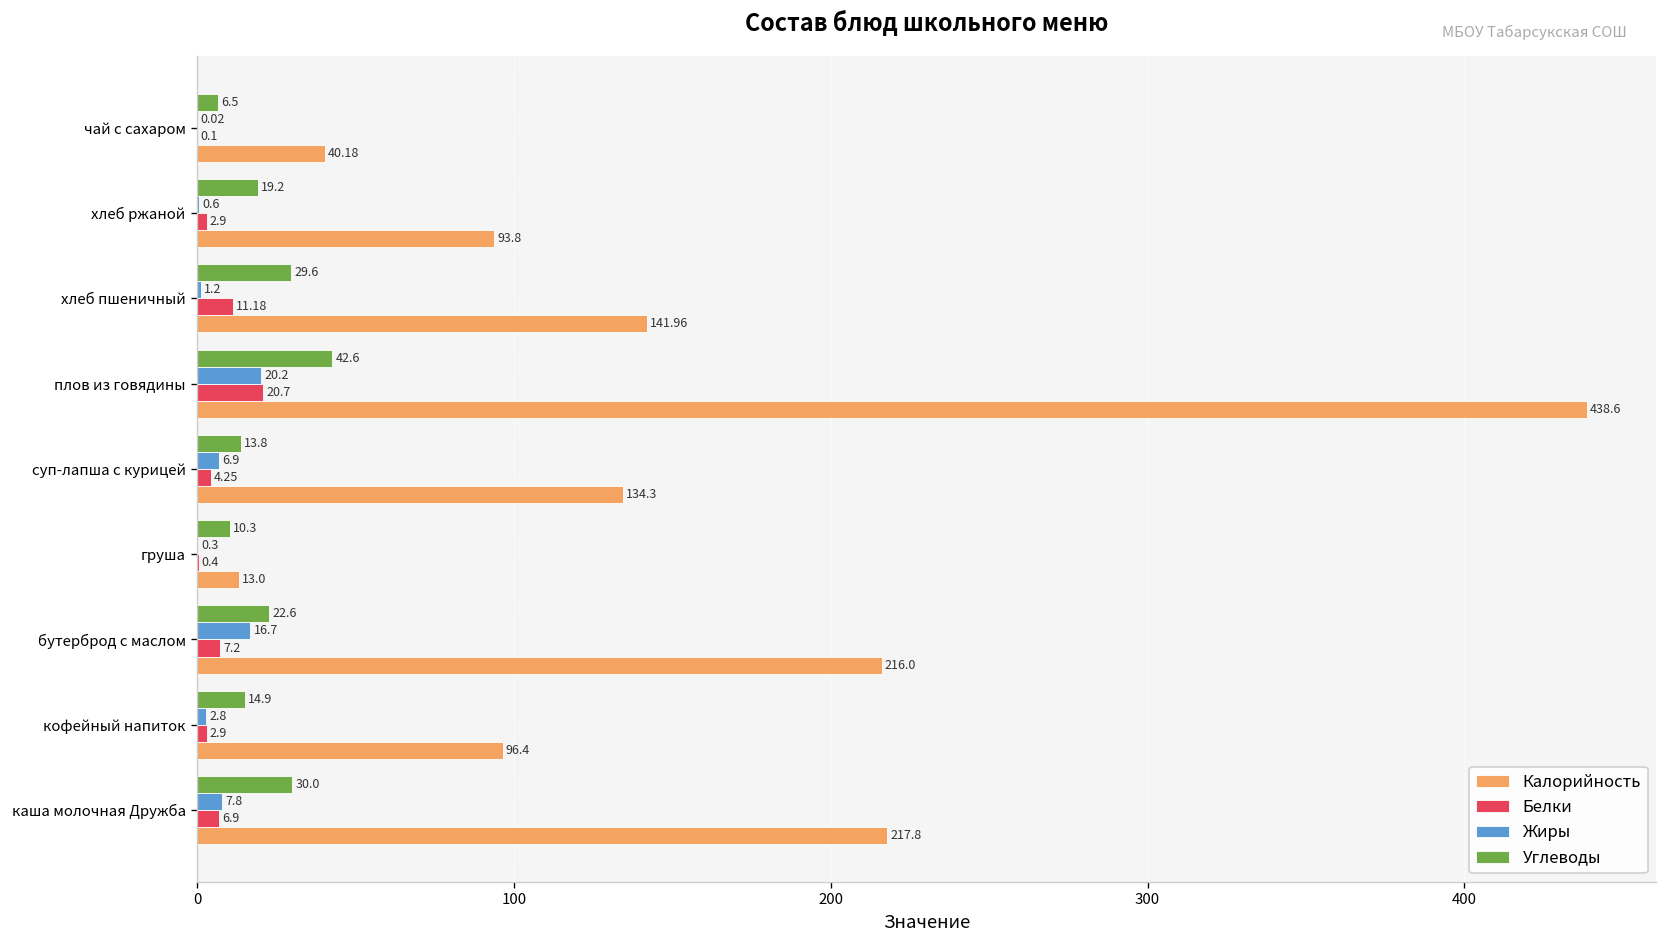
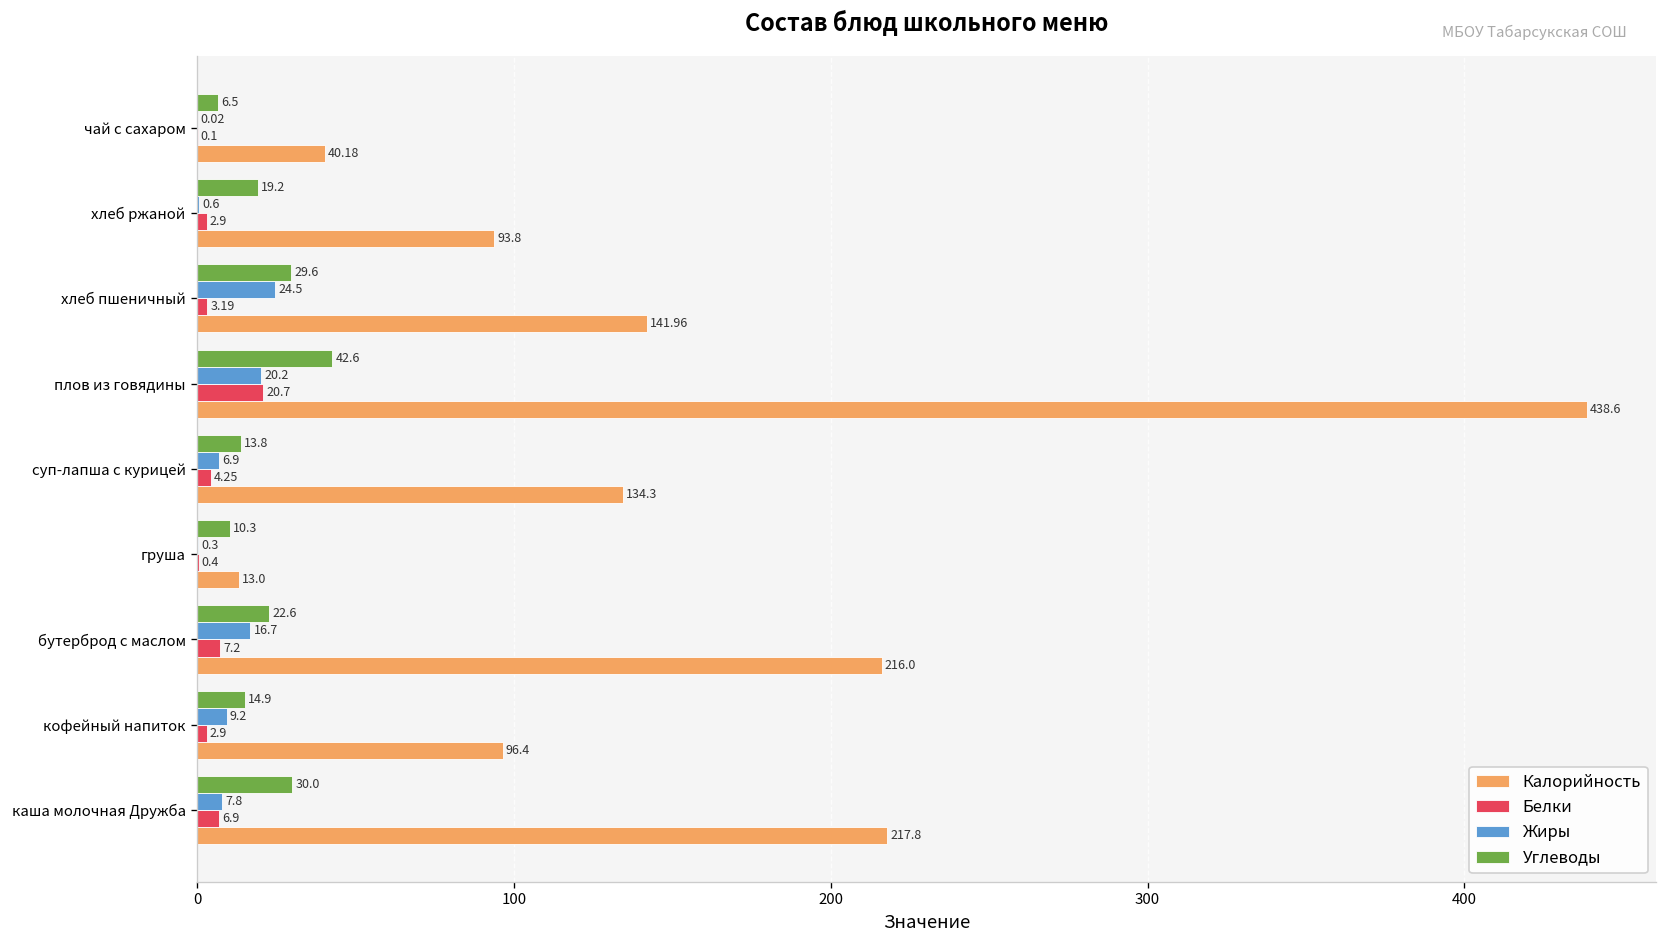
  {
    "Калорийность": {
      "чай с сахаром": 40.18,
      "хлеб ржаной": 93.8,
      "хлеб пшеничный": 141.96,
      "плов из говядины": 438.6,
      "суп-лапша с курицей": 134.3,
      "груша": 13.0,
      "бутерброд с маслом": 216.0,
      "кофейный напиток": 96.4,
      "каша молочная Дружба": 217.8
    },
    "Белки": {
      "чай с сахаром": 0.1,
      "хлеб ржаной": 2.9,
-     "хлеб пшеничный": 11.18,
+     "хлеб пшеничный": 3.19,
      "плов из говядины": 20.7,
      "суп-лапша с курицей": 4.25,
      "груша": 0.4,
      "бутерброд с маслом": 7.2,
      "кофейный напиток": 2.9,
      "каша молочная Дружба": 6.9
    },
    "Жиры": {
      "чай с сахаром": 0.02,
      "хлеб ржаной": 0.6,
-     "хлеб пшеничный": 1.2,
+     "хлеб пшеничный": 24.5,
      "плов из говядины": 20.2,
      "суп-лапша с курицей": 6.9,
      "груша": 0.3,
      "бутерброд с маслом": 16.7,
-     "кофейный напиток": 2.8,
+     "кофейный напиток": 9.2,
      "каша молочная Дружба": 7.8
    },
    "Углеводы": {
      "чай с сахаром": 6.5,
      "хлеб ржаной": 19.2,
      "хлеб пшеничный": 29.6,
      "плов из говядины": 42.6,
      "суп-лапша с курицей": 13.8,
      "груша": 10.3,
      "бутерброд с маслом": 22.6,
      "кофейный напиток": 14.9,
      "каша молочная Дружба": 30.0
    }
  }
